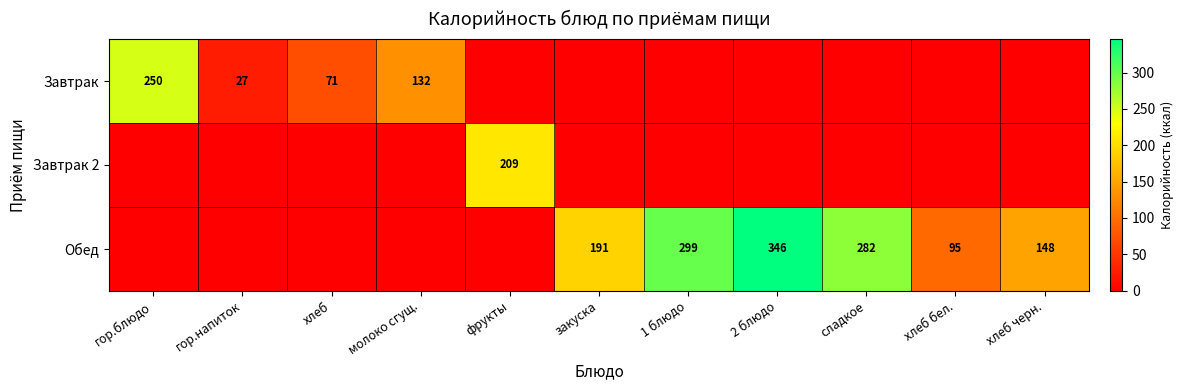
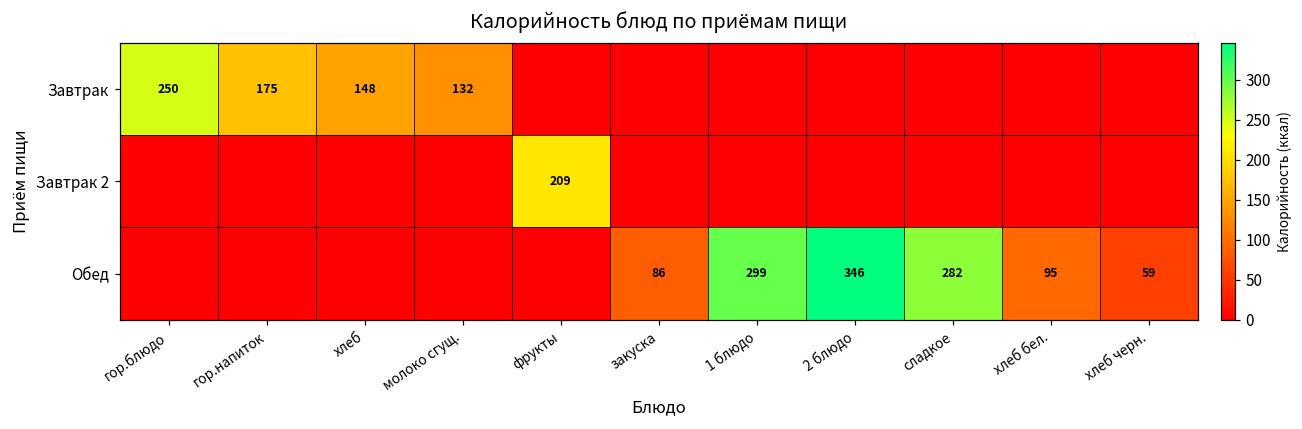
  {
    "Завтрак": {
      "гор.блюдо": 250,
-     "гор.напиток": 27,
-     "хлеб": 71,
+     "гор.напиток": 175,
+     "хлеб": 148,
      "молоко сгущ.": 132
    },
    "Завтрак 2": {
      "фрукты": 209
    },
    "Обед": {
-     "закуска": 191,
+     "закуска": 86,
      "1 блюдо": 299,
      "2 блюдо": 346,
      "сладкое": 282,
      "хлеб бел.": 95,
-     "хлеб черн.": 148
+     "хлеб черн.": 59
    }
  }
